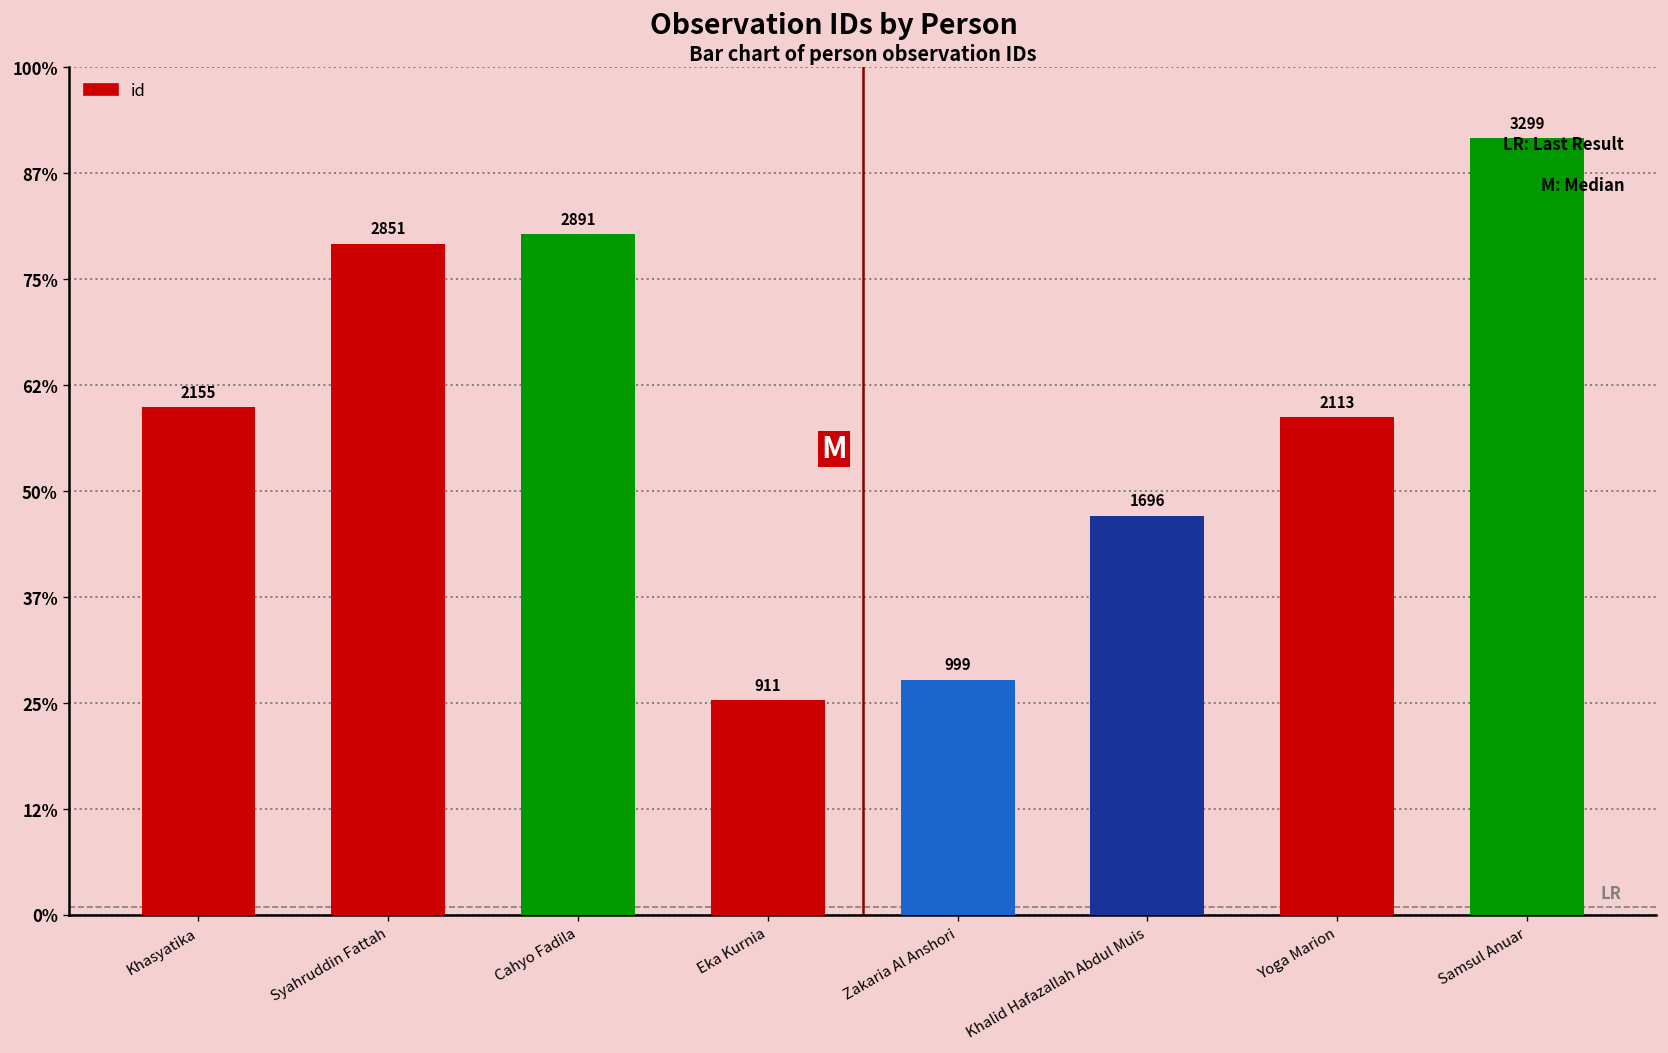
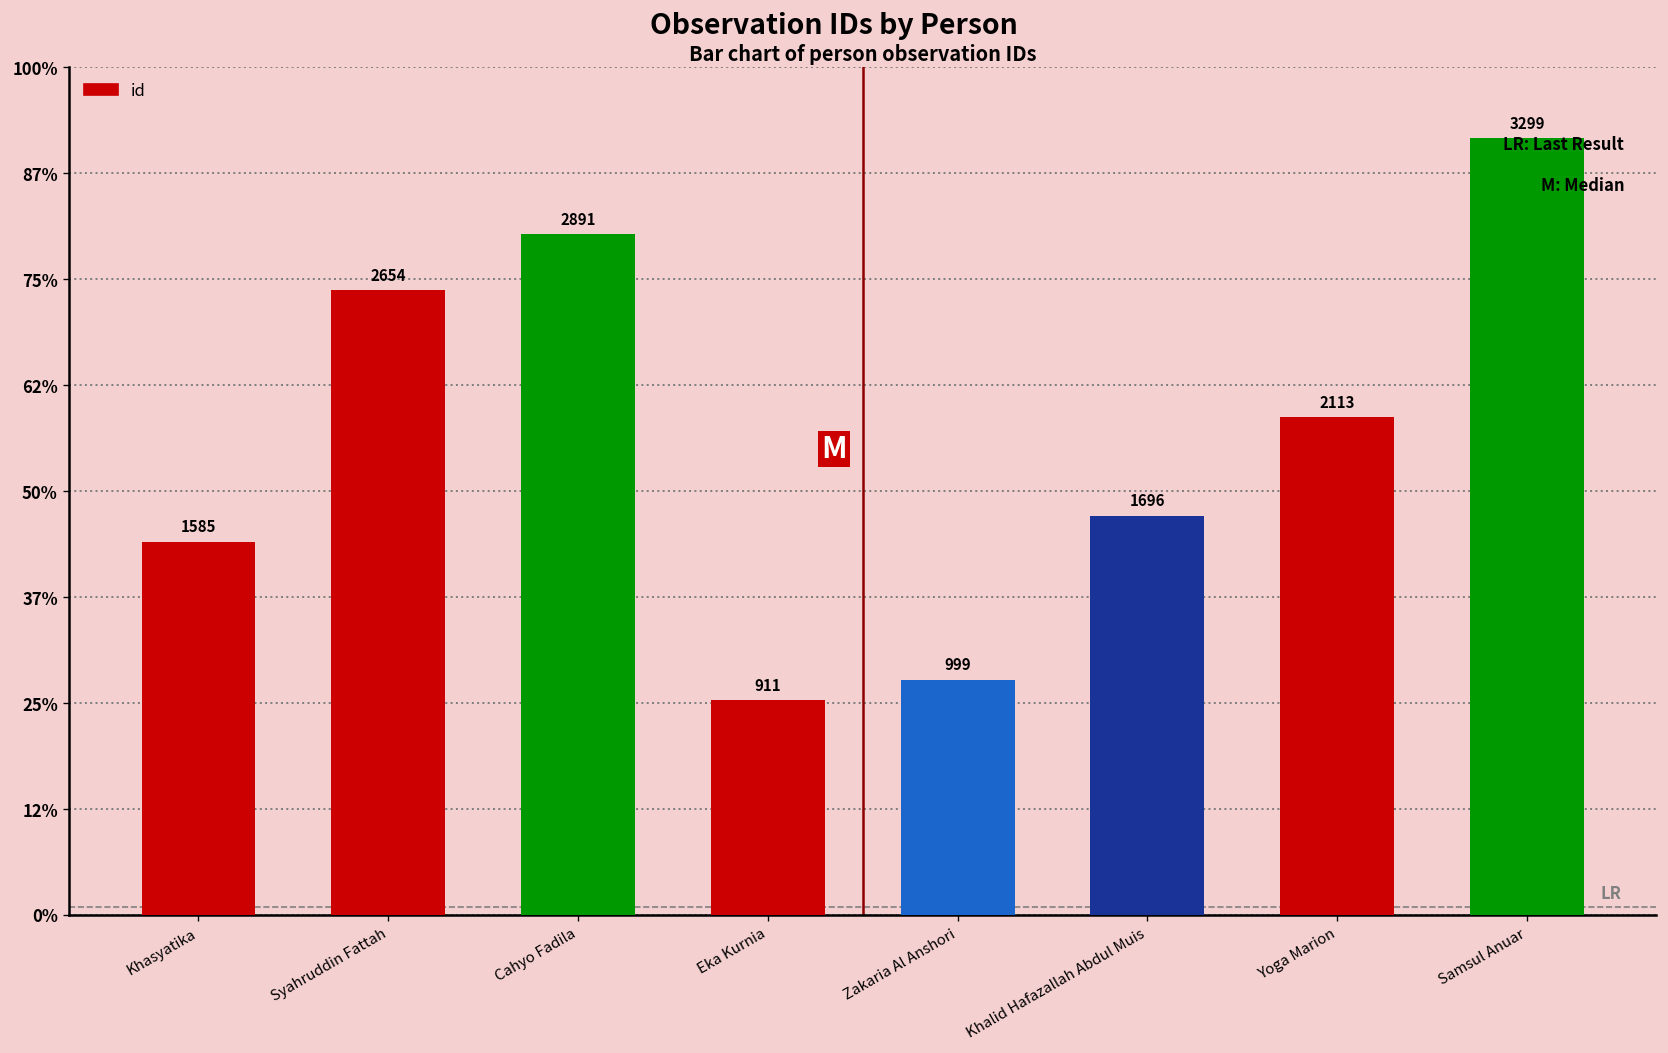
  {
-   "Khasyatika": 2155,
-   "Syahruddin Fattah": 2851,
+   "Khasyatika": 1585,
+   "Syahruddin Fattah": 2654,
    "Cahyo Fadila": 2891,
    "Eka Kurnia": 911,
    "Zakaria Al Anshori": 999,
    "Khalid Hafazallah Abdul Muis": 1696,
    "Yoga Marion": 2113,
    "Samsul Anuar": 3299
  }
